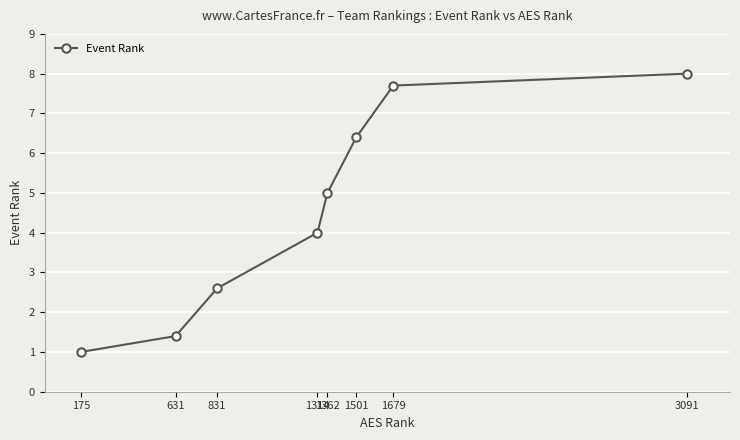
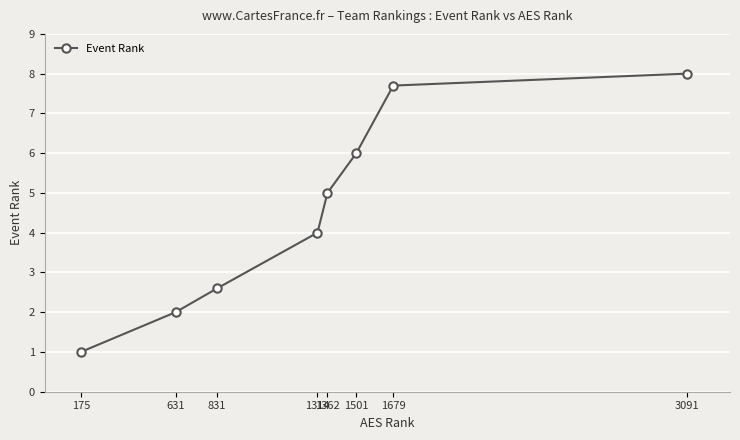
  {
    "175": 1.0,
-   "631": 1.4,
+   "631": 2.0,
    "831": 2.6,
-   "1501": 6.4,
+   "1501": 6.0,
    "1679": 7.7,
    "3091": 8.0
  }
